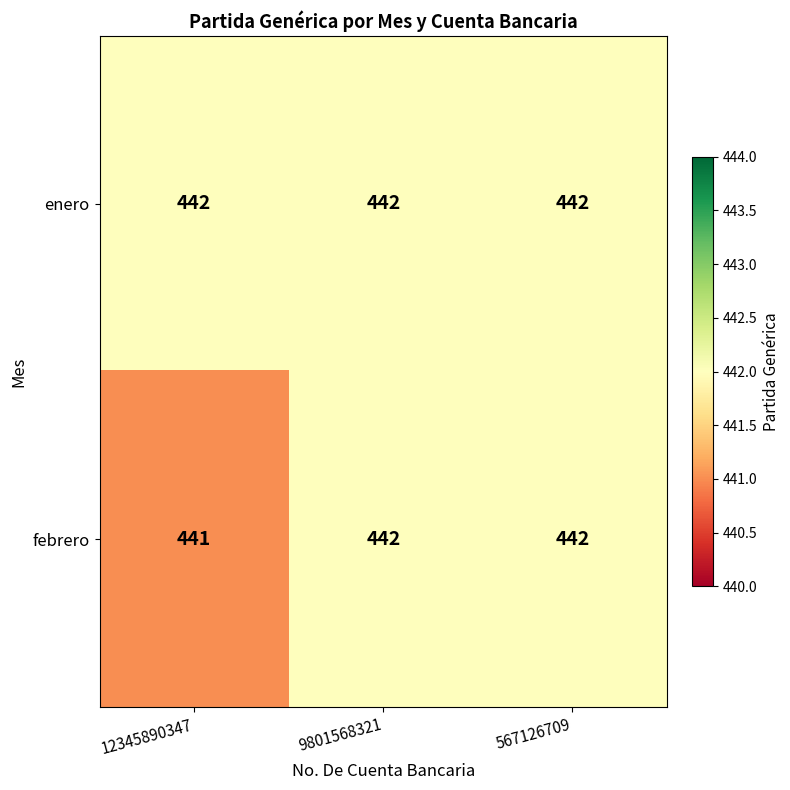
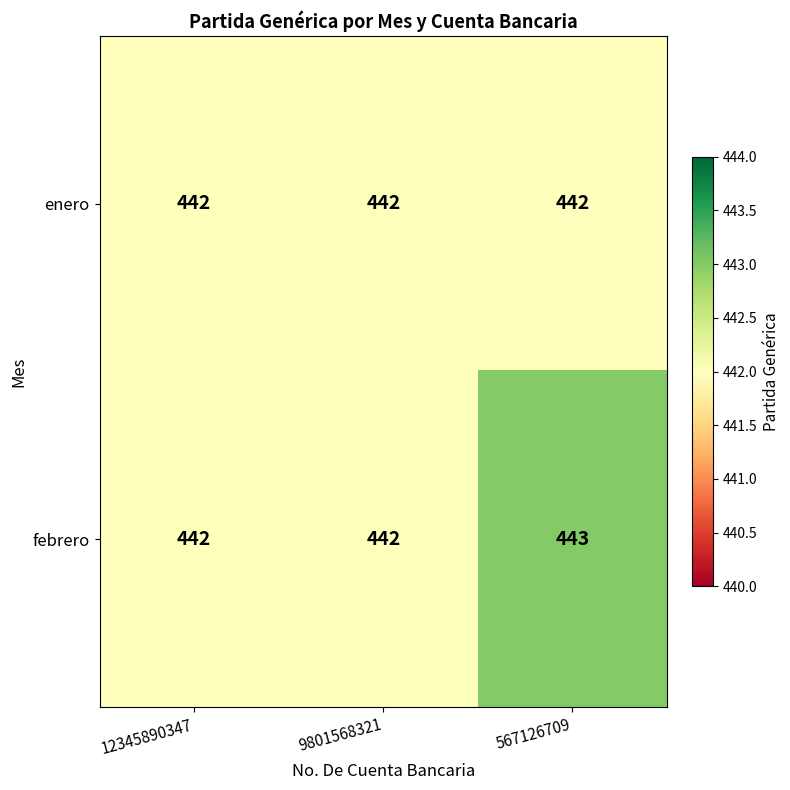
  {
    "enero": {
      "12345890347": 442,
      "9801568321": 442,
      "567126709": 442
    },
    "febrero": {
-     "12345890347": 441,
+     "12345890347": 442,
      "9801568321": 442,
-     "567126709": 442
+     "567126709": 443
    }
  }
